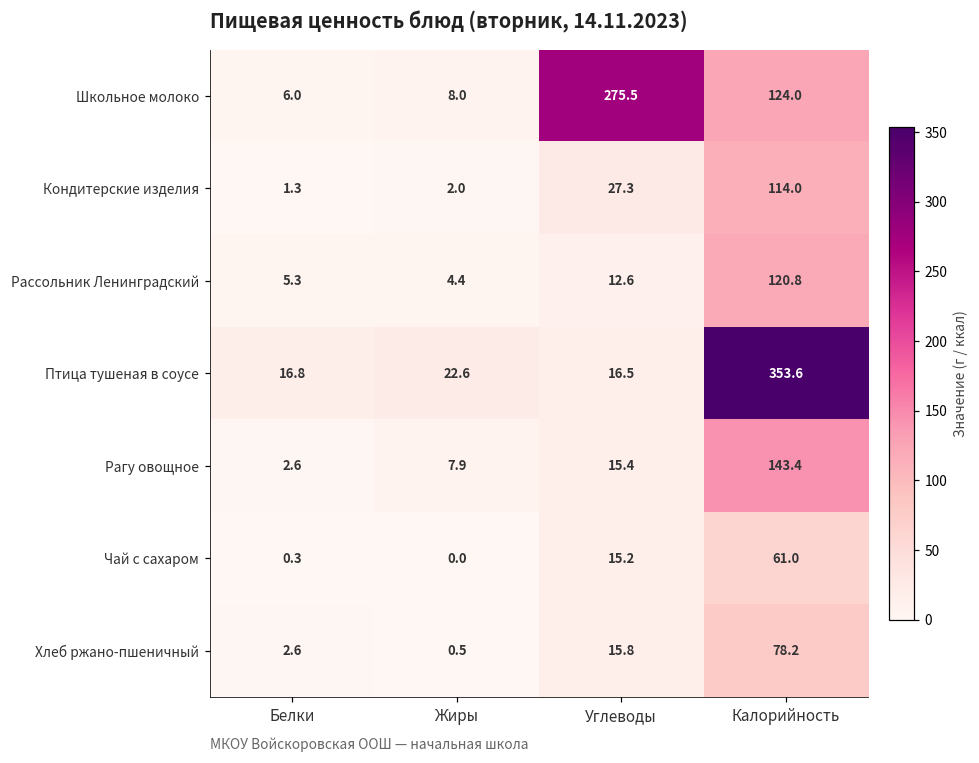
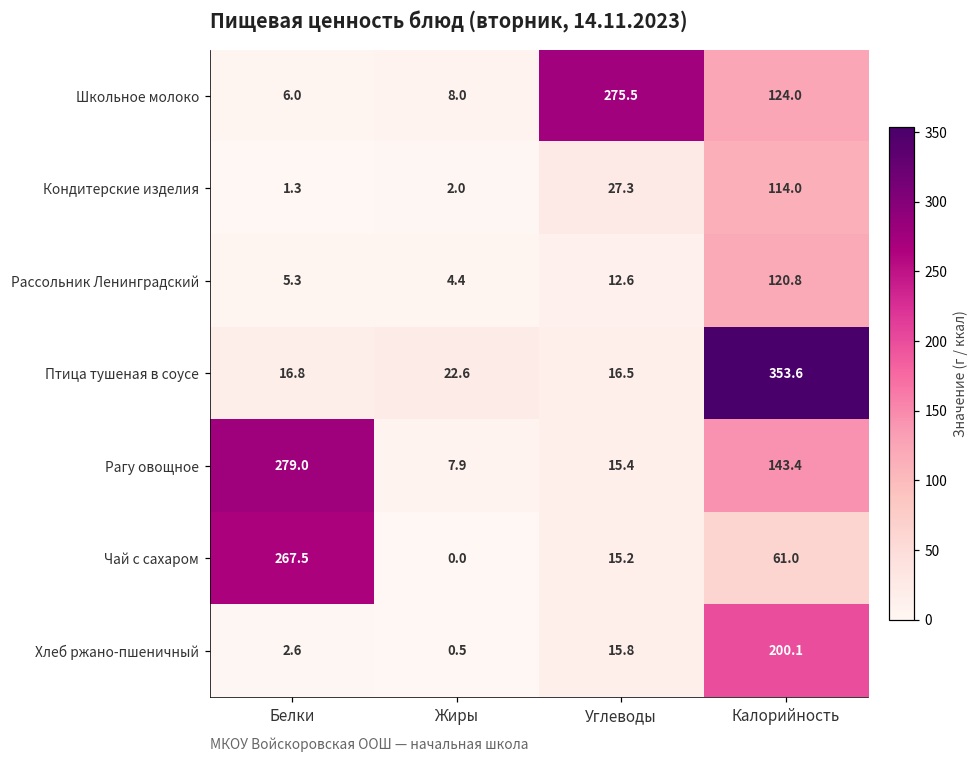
  {
    "Школьное молоко": {
      "Белки": 6.0,
      "Жиры": 8.0,
      "Углеводы": 275.5,
      "Калорийность": 124.0
    },
    "Кондитерские изделия": {
      "Белки": 1.3,
      "Жиры": 2.0,
      "Углеводы": 27.3,
      "Калорийность": 114.0
    },
    "Рассольник Ленинградский": {
      "Белки": 5.3,
      "Жиры": 4.4,
      "Углеводы": 12.6,
      "Калорийность": 120.8
    },
    "Птица тушеная в соусе": {
      "Белки": 16.8,
      "Жиры": 22.6,
      "Углеводы": 16.5,
      "Калорийность": 353.6
    },
    "Рагу овощное": {
-     "Белки": 2.6,
+     "Белки": 279.0,
      "Жиры": 7.9,
      "Углеводы": 15.4,
      "Калорийность": 143.4
    },
    "Чай с сахаром": {
-     "Белки": 0.3,
+     "Белки": 267.5,
      "Жиры": 0.0,
      "Углеводы": 15.2,
      "Калорийность": 61.0
    },
    "Хлеб ржано-пшеничный": {
      "Белки": 2.6,
      "Жиры": 0.5,
      "Углеводы": 15.8,
-     "Калорийность": 78.2
+     "Калорийность": 200.1
    }
  }
